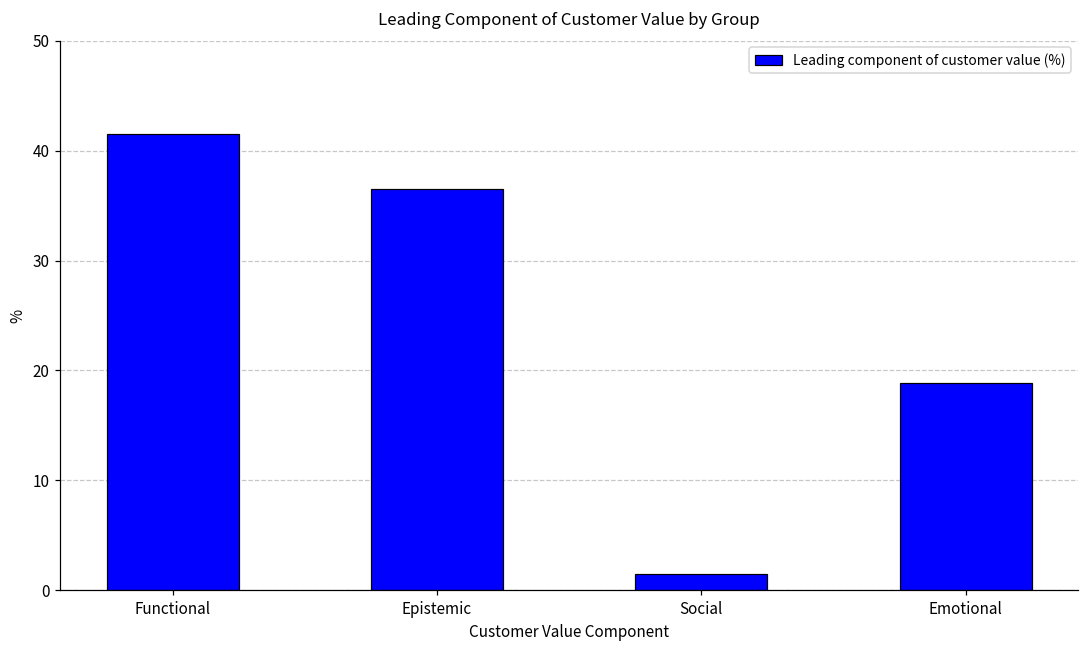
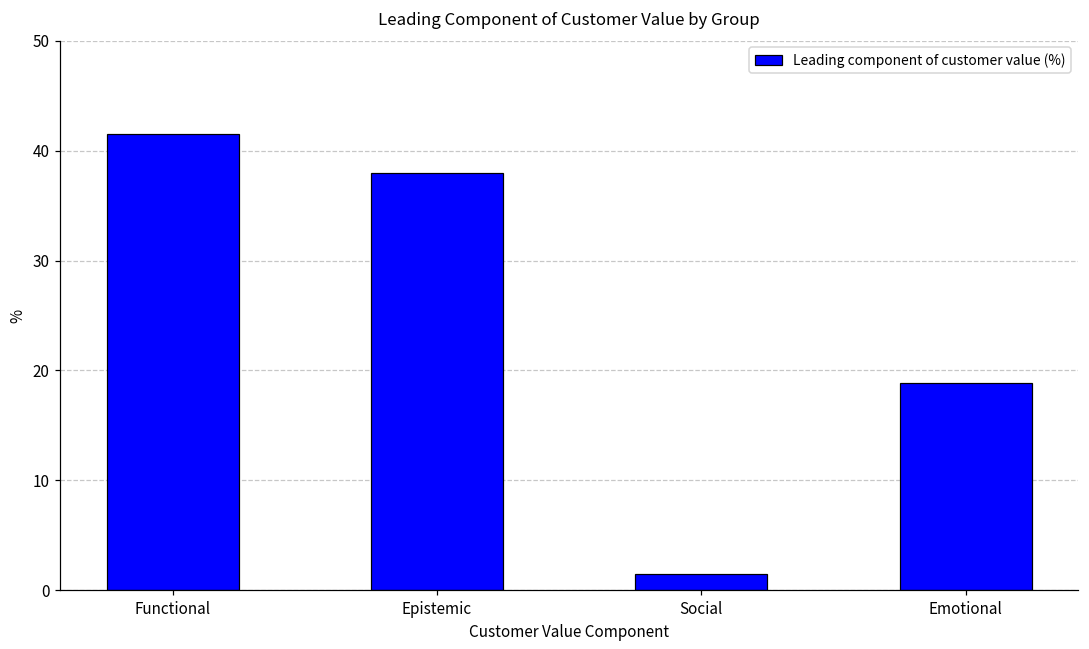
  {
    "Functional": 42,
-   "Epistemic": 37,
+   "Epistemic": 38,
    "Social": 2,
    "Emotional": 19
  }
